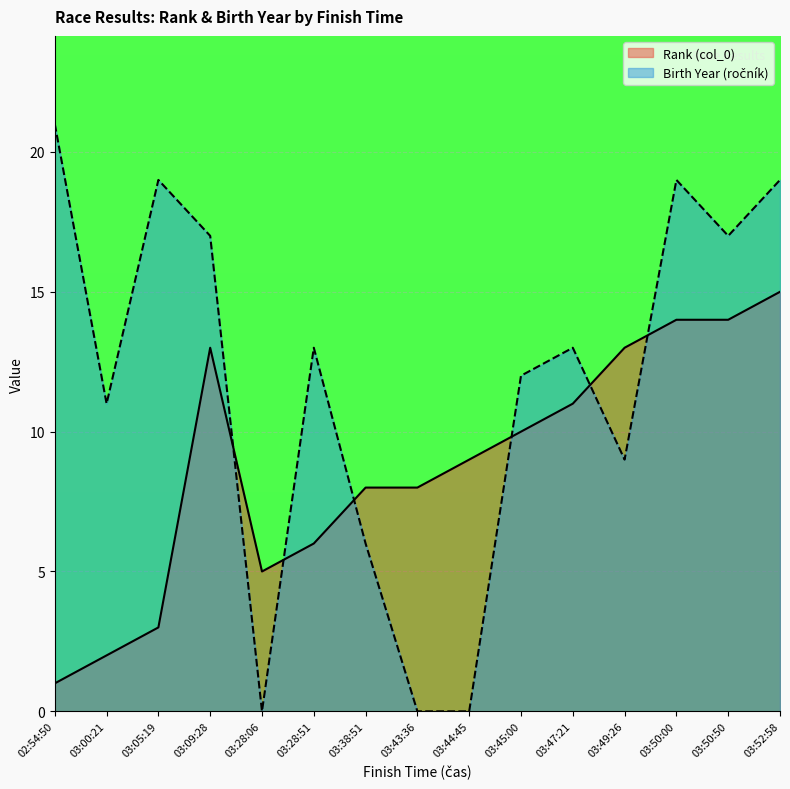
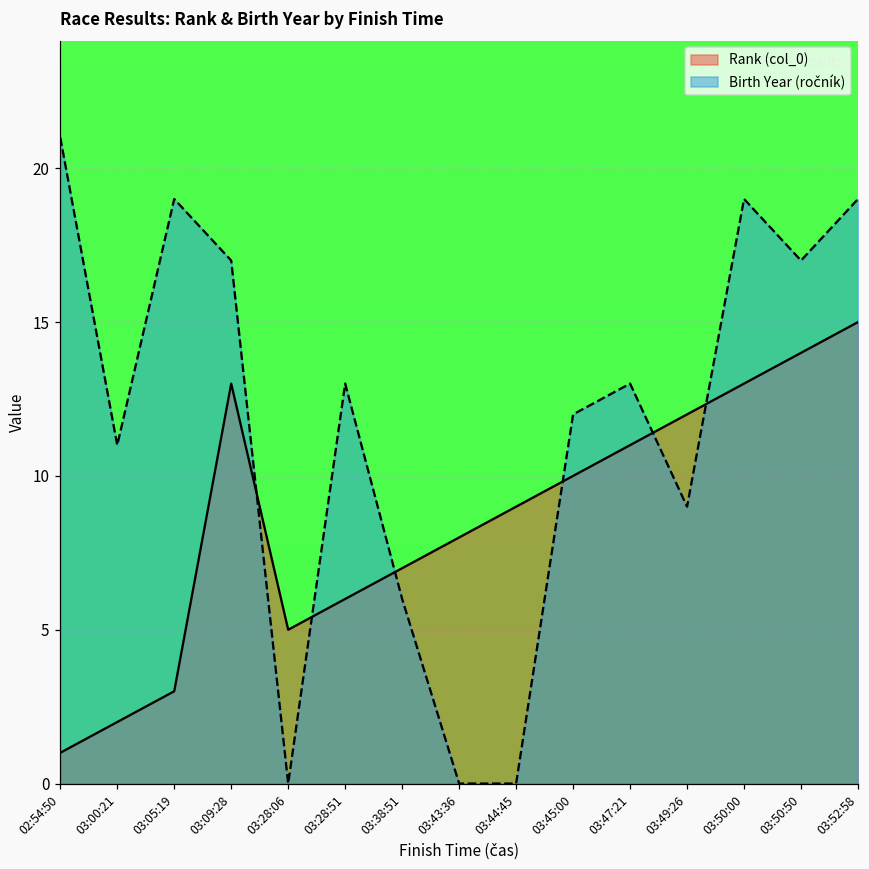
  {
    "Rank (col_0)": {
      "02:54:50": 1,
      "03:00:21": 2,
      "03:05:19": 3,
      "03:09:28": 13,
      "03:28:06": 5,
      "03:28:51": 6,
-     "03:38:51": 8,
+     "03:38:51": 7,
      "03:43:36": 8,
      "03:44:45": 9,
      "03:45:00": 10,
      "03:47:21": 11,
-     "03:49:26": 13,
-     "03:50:00": 14,
+     "03:49:26": 12,
+     "03:50:00": 13,
      "03:50:50": 14,
      "03:52:58": 15
    },
    "Birth Year (ročník)": {
      "02:54:50": 21,
      "03:00:21": 11,
      "03:05:19": 19,
      "03:09:28": 17,
      "03:28:06": 0,
      "03:28:51": 13,
      "03:38:51": 6,
      "03:43:36": 0,
      "03:44:45": 0,
      "03:45:00": 12,
      "03:47:21": 13,
      "03:49:26": 9,
      "03:50:00": 19,
      "03:50:50": 17,
      "03:52:58": 19
    }
  }
